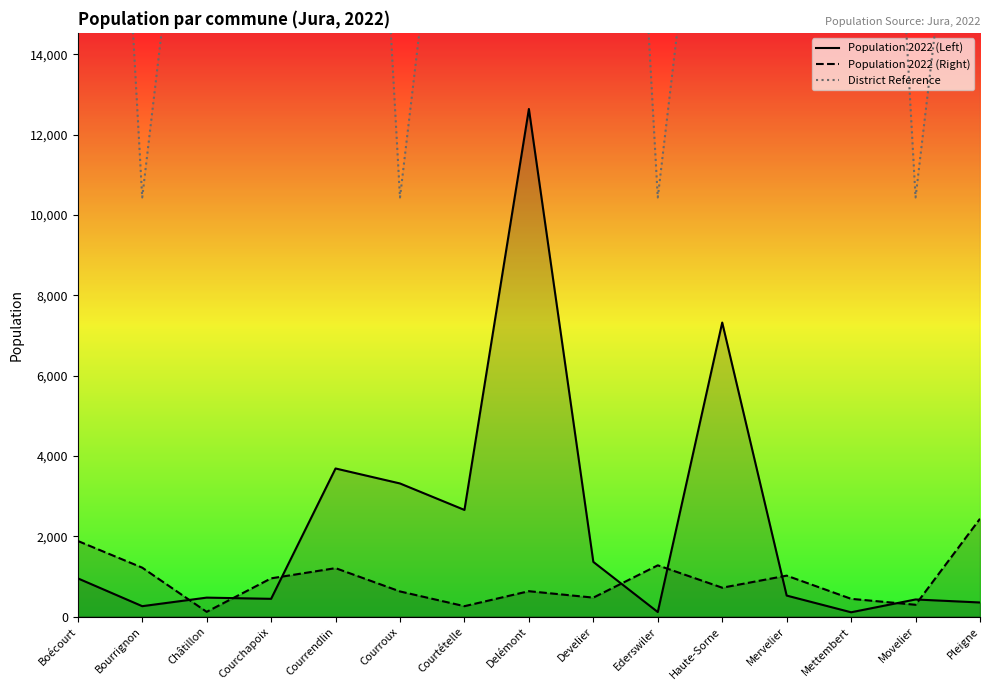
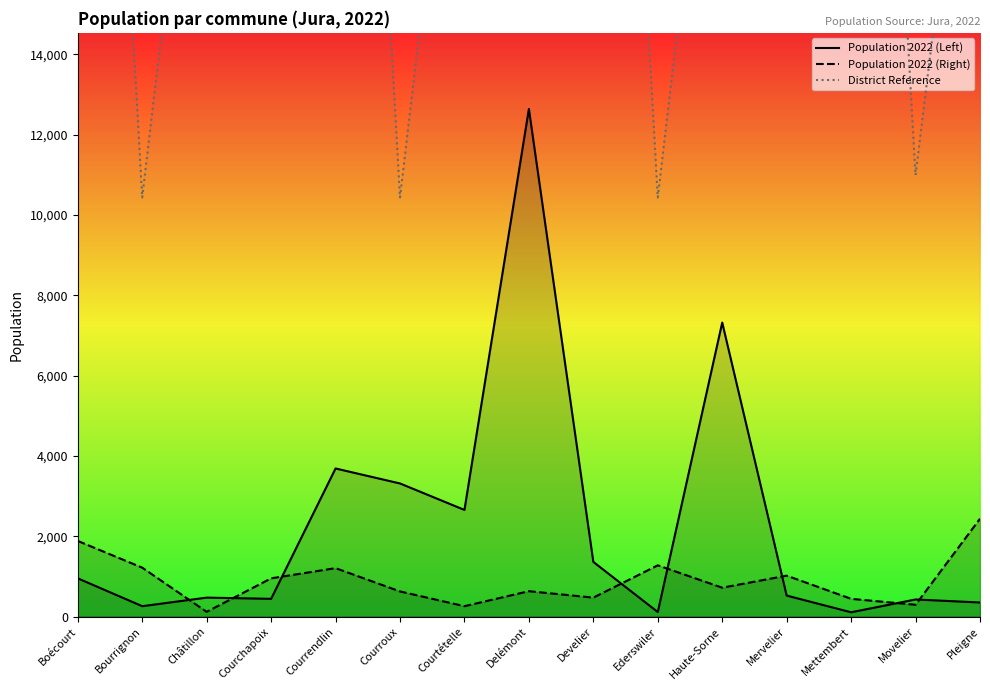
  {
    "District Reference": {
      "Bourrignon": "10,400",
      "Courroux": "10,400",
      "Ederswiler": "10,400",
-     "Movelier": "10,400"
+     "Movelier": "11,000"
    }
  }
